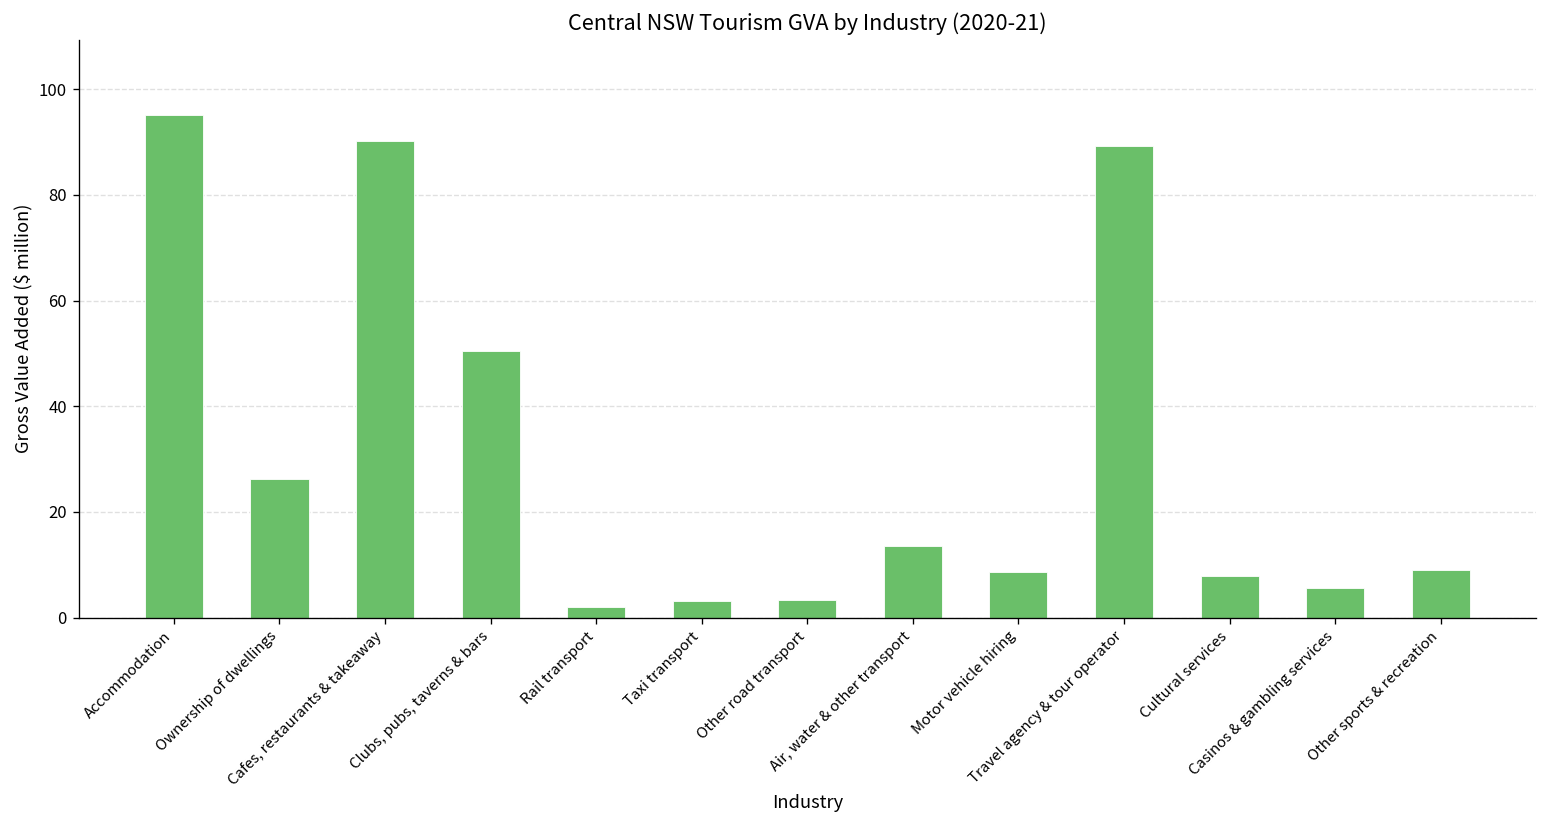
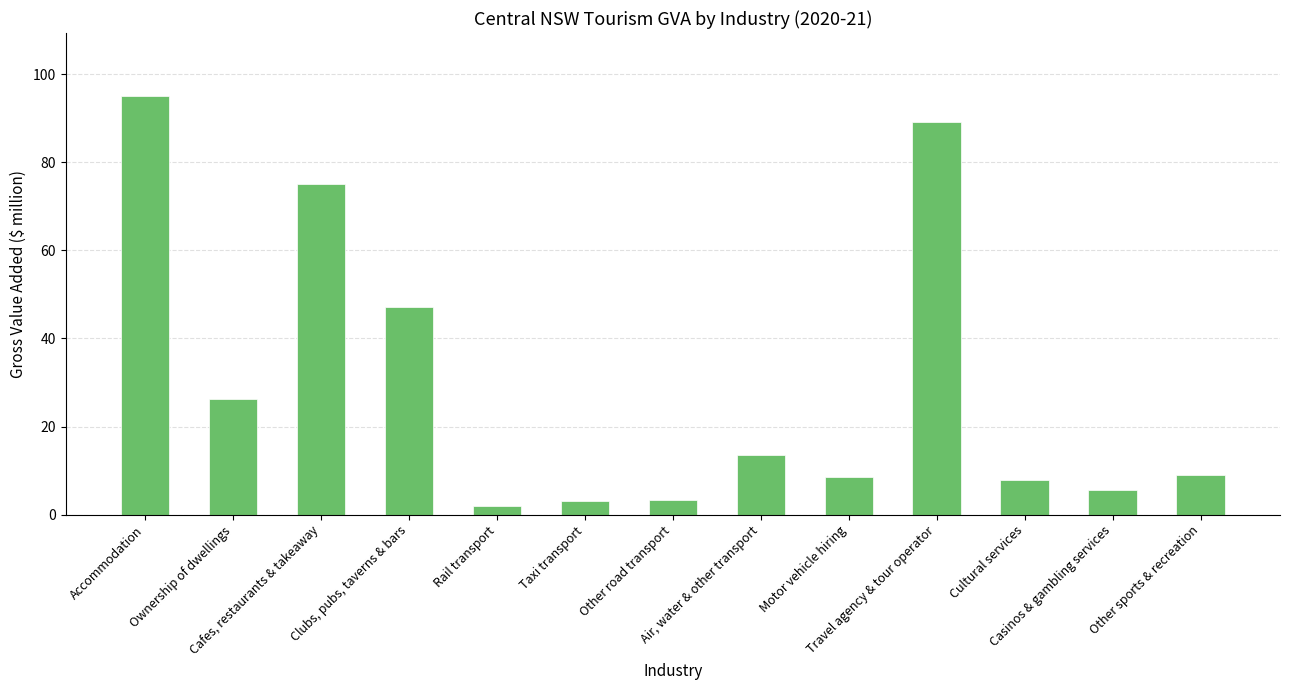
  {
    "Accommodation": 95,
    "Ownership of dwellings": 26,
-   "Cafes, restaurants & takeaway": 90,
-   "Clubs, pubs, taverns & bars": 50,
+   "Cafes, restaurants & takeaway": 75,
+   "Clubs, pubs, taverns & bars": 47,
    "Rail transport": 2,
    "Taxi transport": 3,
    "Other road transport": 3,
    "Air, water & other transport": 14,
    "Motor vehicle hiring": 9,
    "Travel agency & tour operator": 89,
    "Cultural services": 8,
    "Casinos & gambling services": 6,
    "Other sports & recreation": 9
  }
